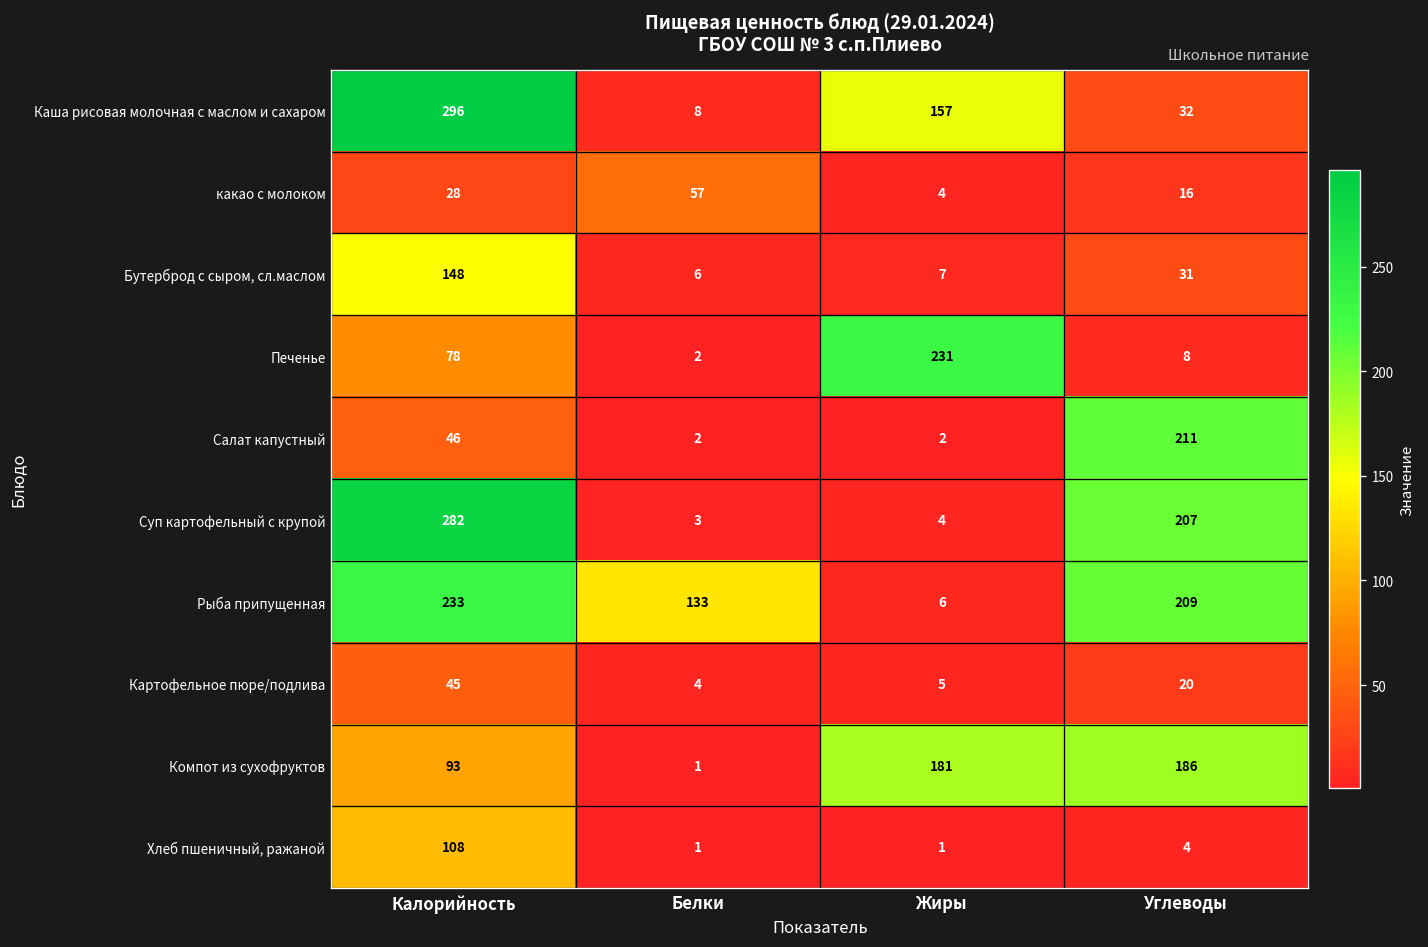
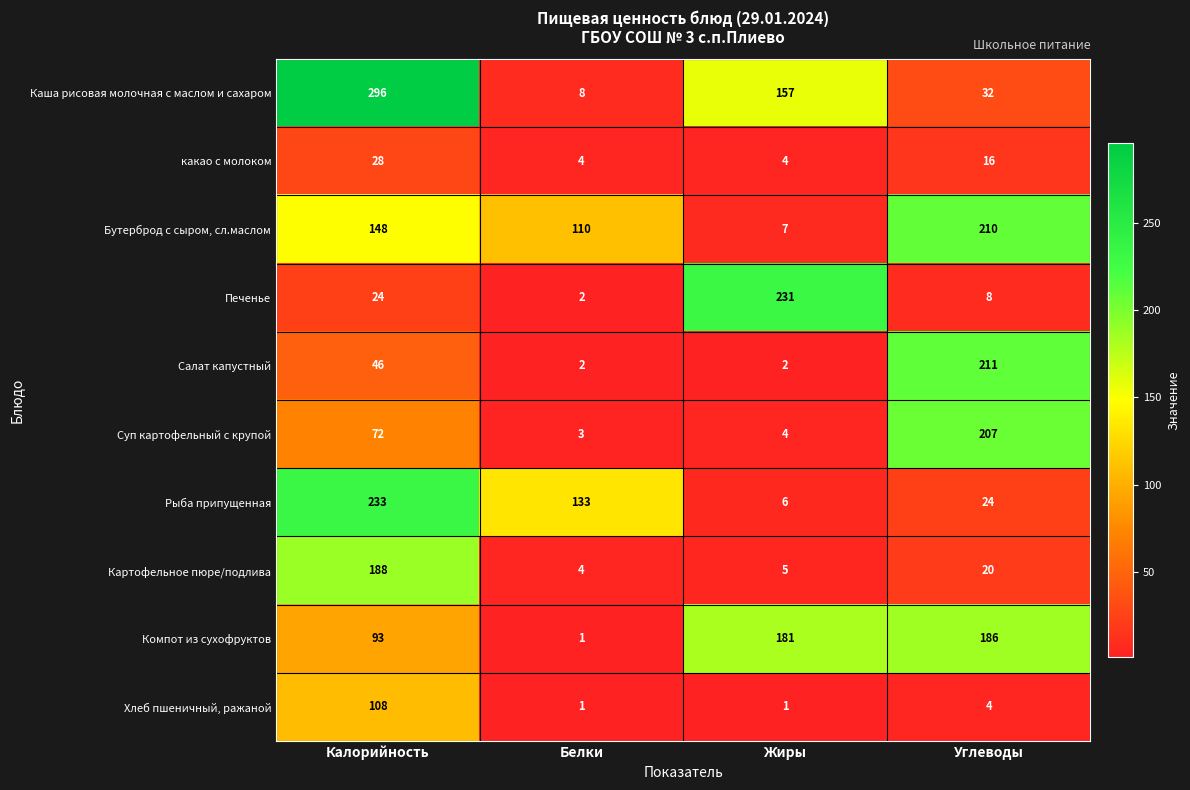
  {
    "Каша рисовая молочная с маслом и сахаром": {
      "Калорийность": 296,
      "Белки": 8,
      "Жиры": 157,
      "Углеводы": 32
    },
    "какао с молоком": {
      "Калорийность": 28,
-     "Белки": 57,
+     "Белки": 4,
      "Жиры": 4,
      "Углеводы": 16
    },
    "Бутерброд с сыром, сл.маслом": {
      "Калорийность": 148,
-     "Белки": 6,
+     "Белки": 110,
      "Жиры": 7,
-     "Углеводы": 31
+     "Углеводы": 210
    },
    "Печенье": {
-     "Калорийность": 78,
+     "Калорийность": 24,
      "Белки": 2,
      "Жиры": 231,
      "Углеводы": 8
    },
    "Салат капустный": {
      "Калорийность": 46,
      "Белки": 2,
      "Жиры": 2,
      "Углеводы": 211
    },
    "Суп картофельный с крупой": {
-     "Калорийность": 282,
+     "Калорийность": 72,
      "Белки": 3,
      "Жиры": 4,
      "Углеводы": 207
    },
    "Рыба припущенная": {
      "Калорийность": 233,
      "Белки": 133,
      "Жиры": 6,
-     "Углеводы": 209
+     "Углеводы": 24
    },
    "Картофельное пюре/подлива": {
-     "Калорийность": 45,
+     "Калорийность": 188,
      "Белки": 4,
      "Жиры": 5,
      "Углеводы": 20
    },
    "Компот из сухофруктов": {
      "Калорийность": 93,
      "Белки": 1,
      "Жиры": 181,
      "Углеводы": 186
    },
    "Хлеб пшеничный, ражаной": {
      "Калорийность": 108,
      "Белки": 1,
      "Жиры": 1,
      "Углеводы": 4
    }
  }
